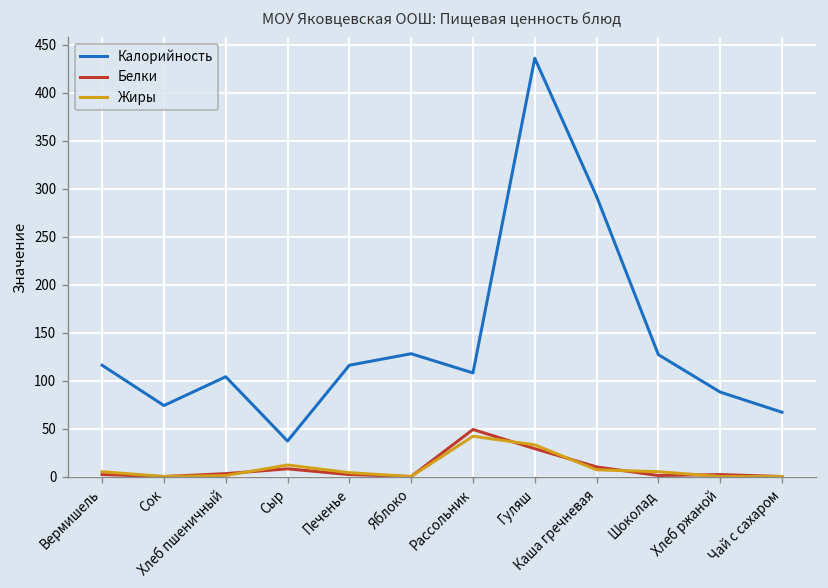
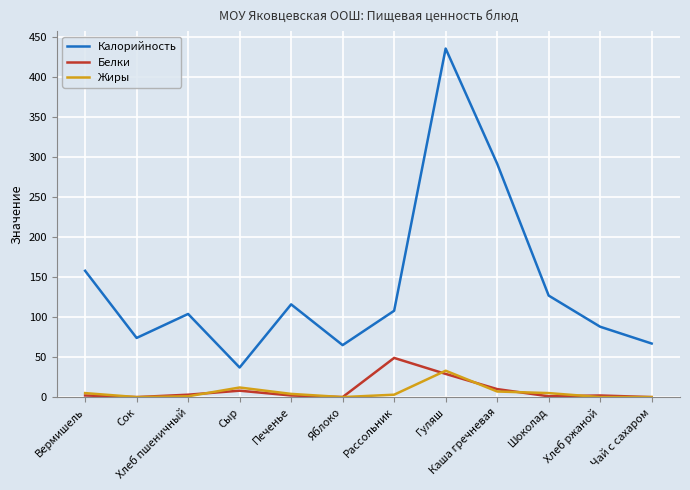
  {
    "Калорийность": {
-     "Вермишель": 120,
+     "Вермишель": 160,
      "Сок": 70,
      "Хлеб пшеничный": 100,
      "Сыр": 40,
      "Печенье": 120,
-     "Яблоко": 130,
+     "Яблоко": 70,
      "Рассольник": 110,
      "Гуляш": 440,
      "Каша гречневая": 290,
      "Шоколад": 130,
      "Хлеб ржаной": 90,
      "Чай с сахаром": 70
    },
    "Белки": {
      "Сыр": 10,
      "Рассольник": 50,
      "Гуляш": 30,
      "Шоколад": 0
    },
    "Жиры": {
      "Сыр": 10,
-     "Рассольник": 40,
+     "Рассольник": 0,
      "Гуляш": 30,
      "Шоколад": 10
    }
  }
